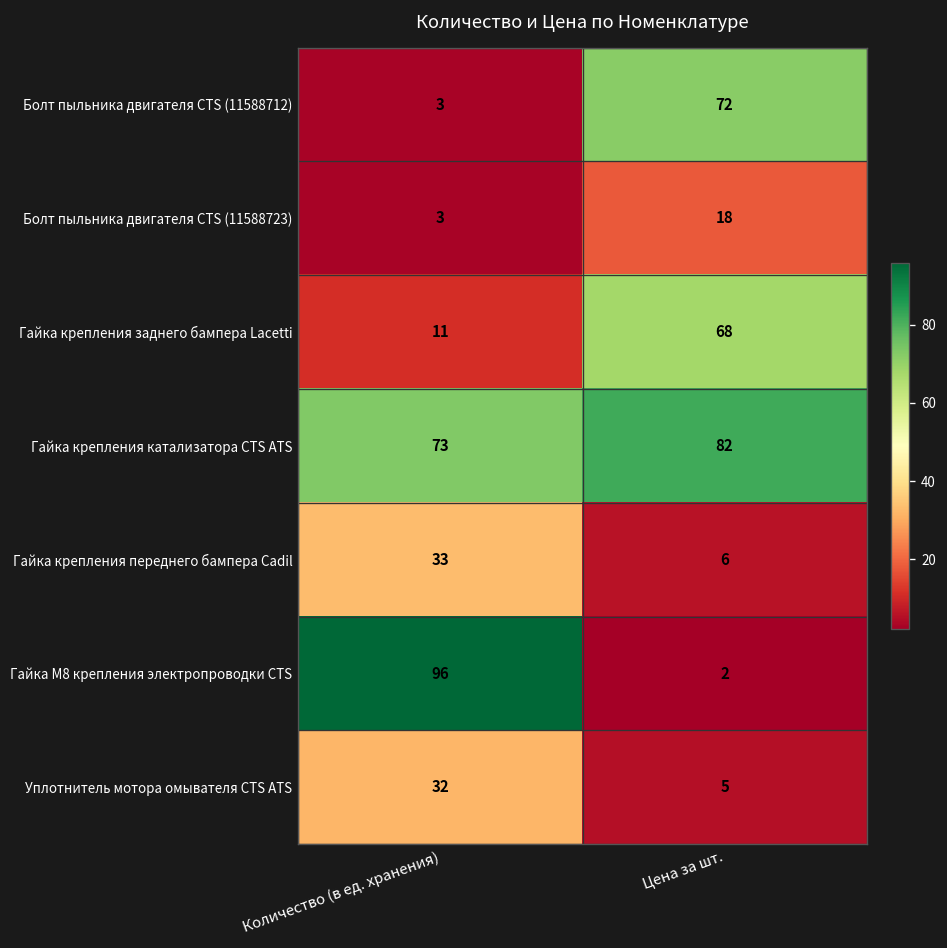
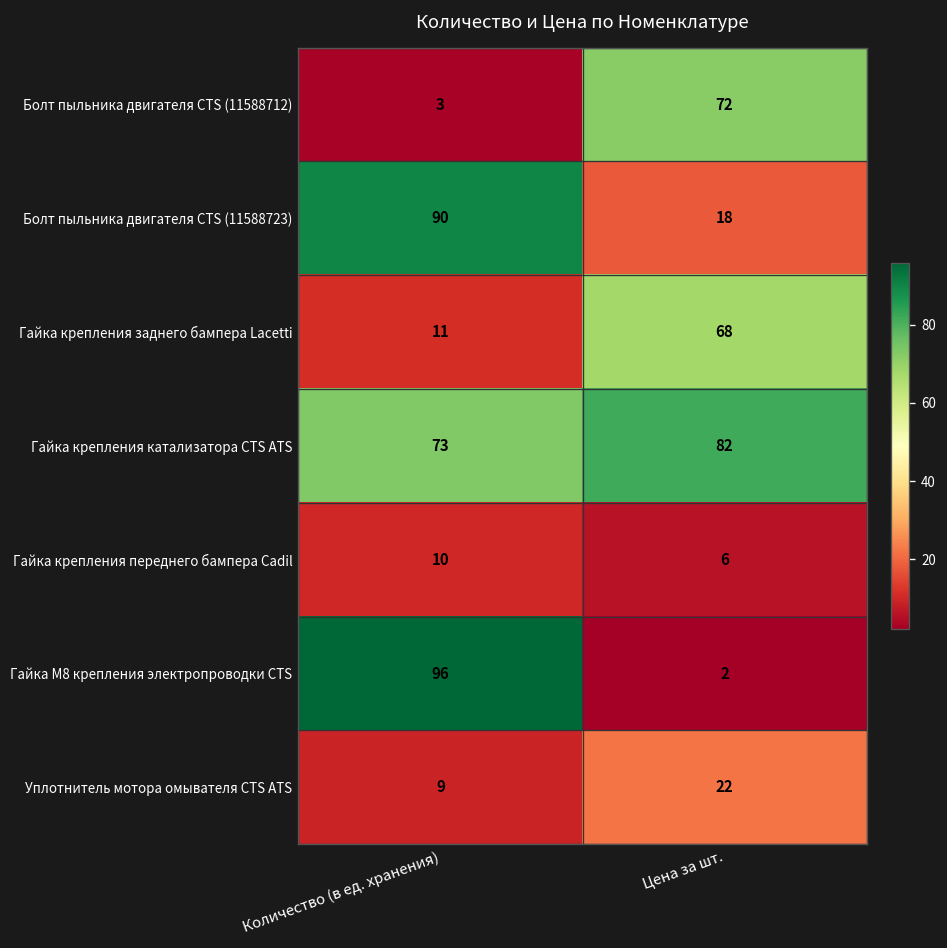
  {
    "Болт пыльника двигателя CTS (11588712)": {
      "Количество (в ед. хранения)": 3,
      "Цена за шт.": 72
    },
    "Болт пыльника двигателя CTS (11588723)": {
-     "Количество (в ед. хранения)": 3,
+     "Количество (в ед. хранения)": 90,
      "Цена за шт.": 18
    },
    "Гайка крепления заднего бампера Lacetti": {
      "Количество (в ед. хранения)": 11,
      "Цена за шт.": 68
    },
    "Гайка крепления катализатора CTS ATS": {
      "Количество (в ед. хранения)": 73,
      "Цена за шт.": 82
    },
    "Гайка крепления переднего бампера Cadil": {
-     "Количество (в ед. хранения)": 33,
+     "Количество (в ед. хранения)": 10,
      "Цена за шт.": 6
    },
    "Гайка М8 крепления электропроводки CTS": {
      "Количество (в ед. хранения)": 96,
      "Цена за шт.": 2
    },
    "Уплотнитель мотора омывателя CTS ATS": {
-     "Количество (в ед. хранения)": 32,
-     "Цена за шт.": 5
+     "Количество (в ед. хранения)": 9,
+     "Цена за шт.": 22
    }
  }
